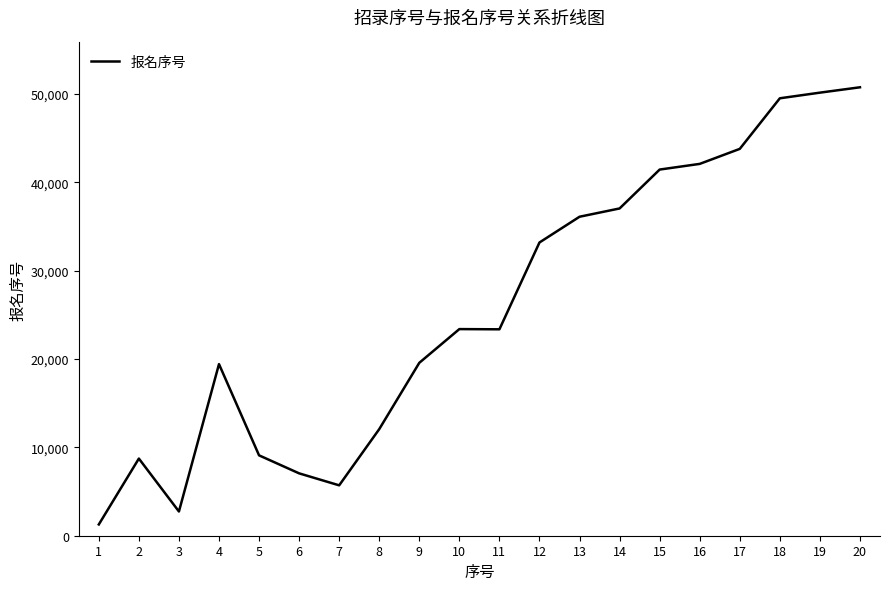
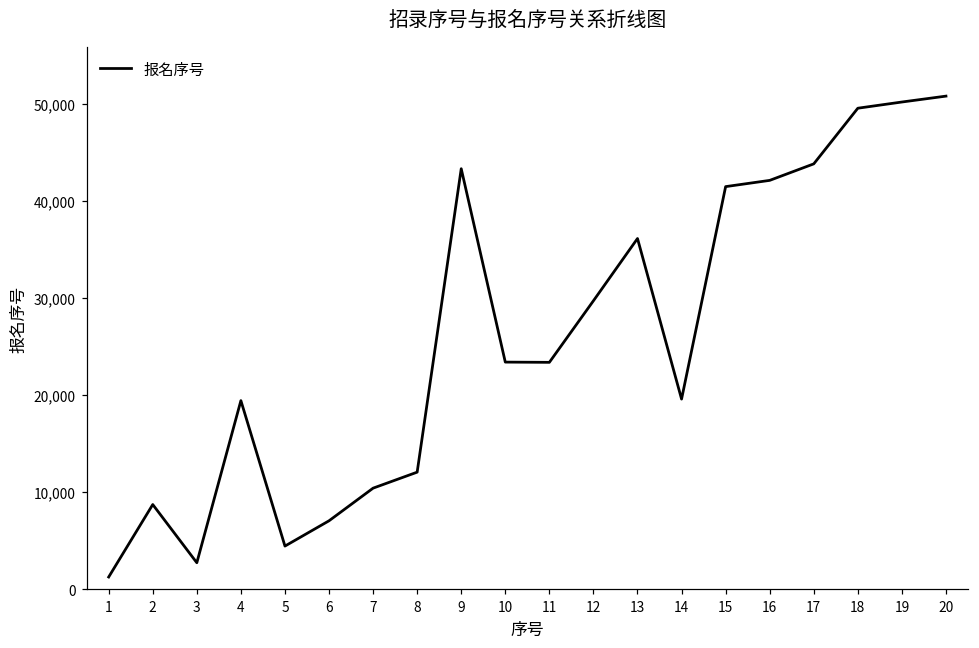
  {
    "1": "1,000",
    "2": "9,000",
    "3": "3,000",
    "4": "19,000",
-   "5": "9,000",
+   "5": "4,000",
    "6": "7,000",
-   "7": "6,000",
+   "7": "10,000",
    "8": "12,000",
-   "9": "20,000",
+   "9": "43,000",
    "10": "23,000",
    "11": "23,000",
-   "12": "33,000",
+   "12": "30,000",
    "13": "36,000",
-   "14": "37,000",
+   "14": "20,000",
    "15": "41,000",
    "16": "42,000",
    "17": "44,000",
    "18": "50,000",
    "19": "50,000",
    "20": "51,000"
  }
